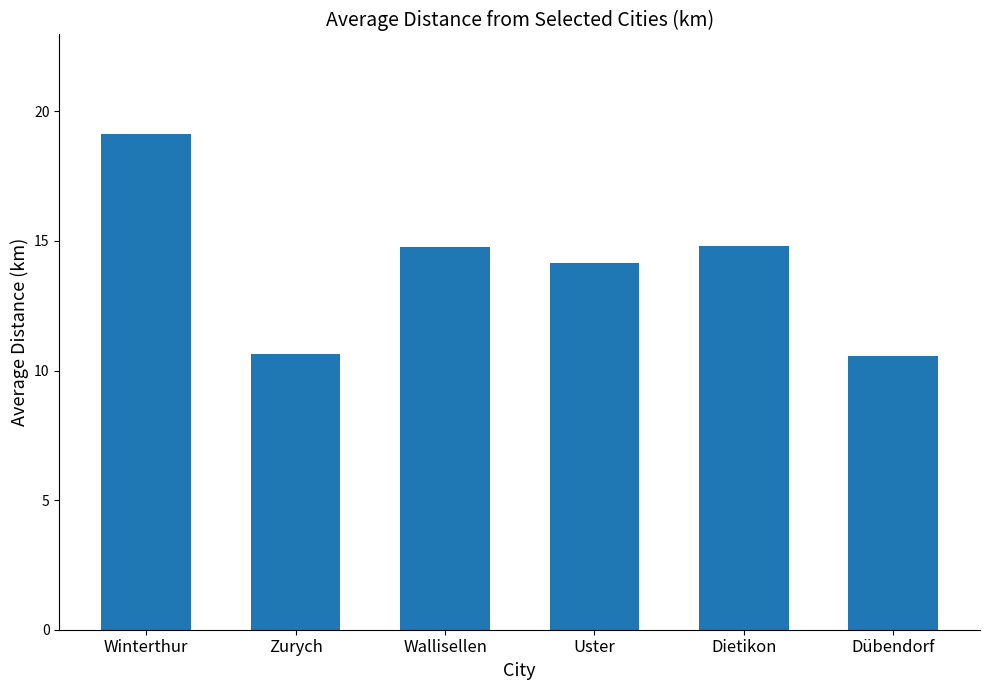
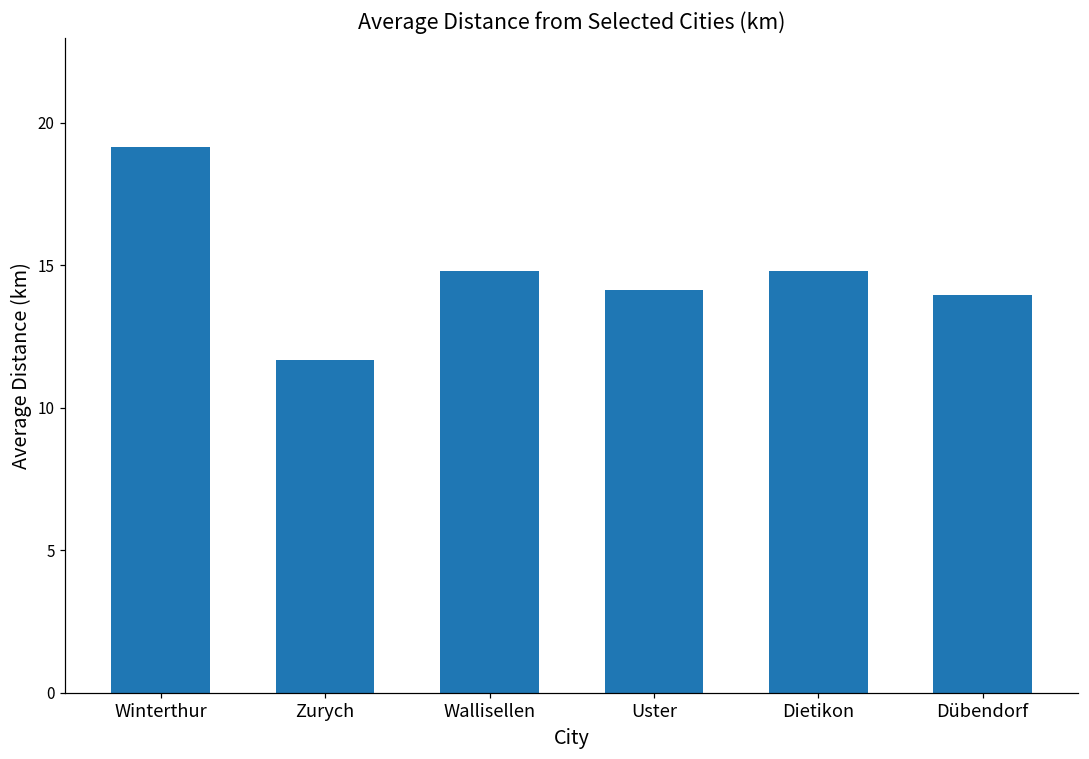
  {
    "Winterthur": 19.1,
-   "Zurych": 10.6,
+   "Zurych": 11.7,
    "Wallisellen": 14.8,
    "Uster": 14.1,
    "Dietikon": 14.8,
-   "Dübendorf": 10.6
+   "Dübendorf": 14.0
  }
